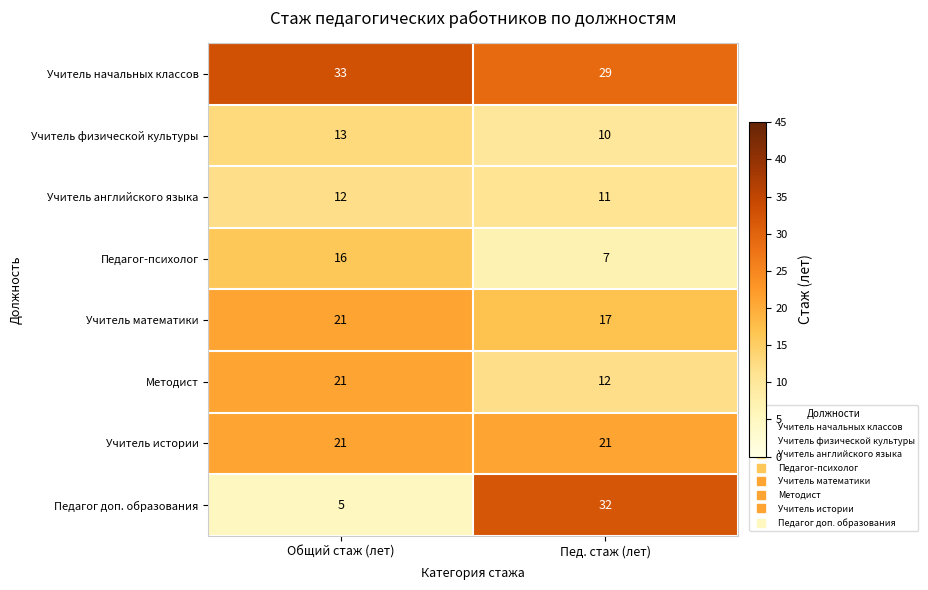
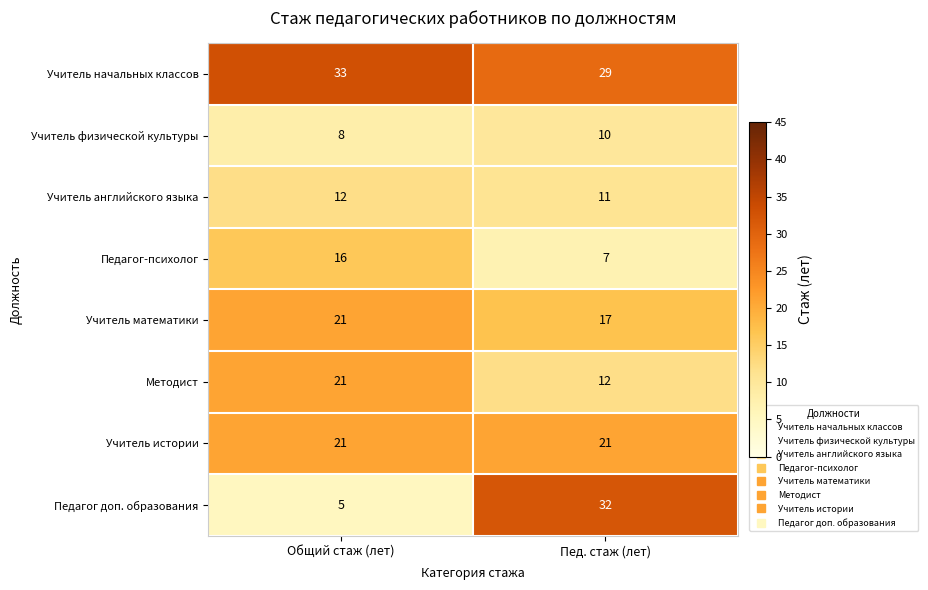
  {
    "Учитель начальных классов": {
      "Общий стаж (лет)": 33,
      "Пед. стаж (лет)": 29
    },
    "Учитель физической культуры": {
-     "Общий стаж (лет)": 13,
+     "Общий стаж (лет)": 8,
      "Пед. стаж (лет)": 10
    },
    "Учитель английского языка": {
      "Общий стаж (лет)": 12,
      "Пед. стаж (лет)": 11
    },
    "Педагог-психолог": {
      "Общий стаж (лет)": 16,
      "Пед. стаж (лет)": 7
    },
    "Учитель математики": {
      "Общий стаж (лет)": 21,
      "Пед. стаж (лет)": 17
    },
    "Методист": {
      "Общий стаж (лет)": 21,
      "Пед. стаж (лет)": 12
    },
    "Учитель истории": {
      "Общий стаж (лет)": 21,
      "Пед. стаж (лет)": 21
    },
    "Педагог доп. образования": {
      "Общий стаж (лет)": 5,
      "Пед. стаж (лет)": 32
    }
  }
